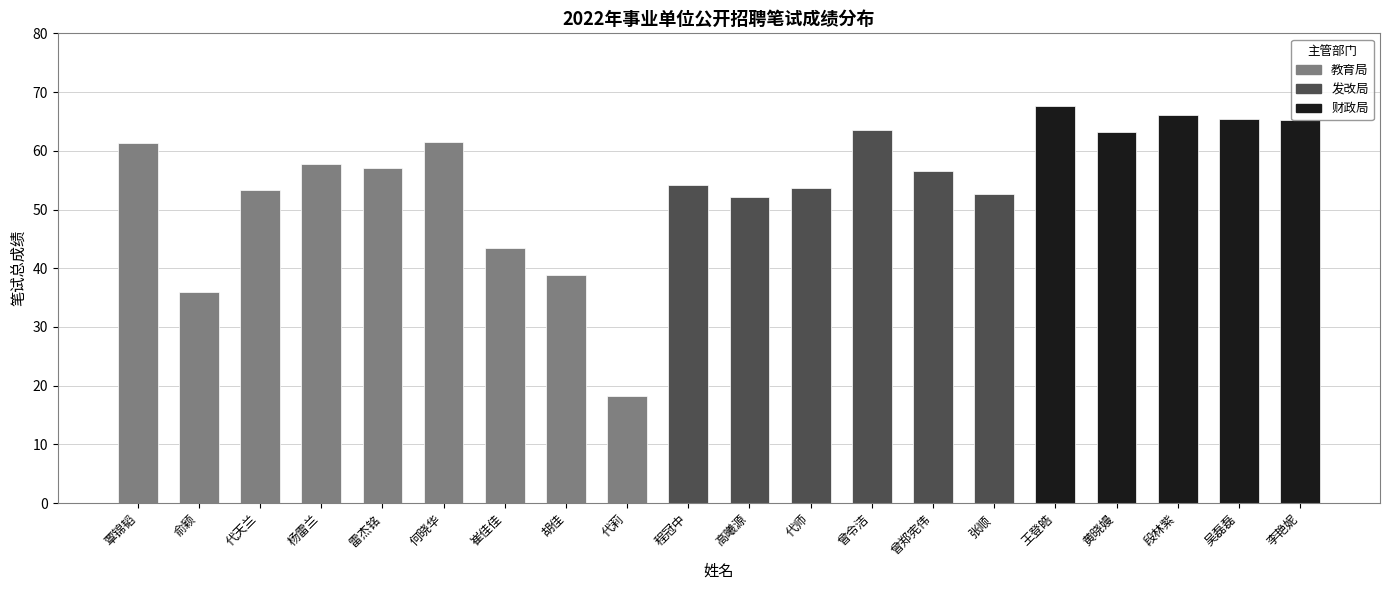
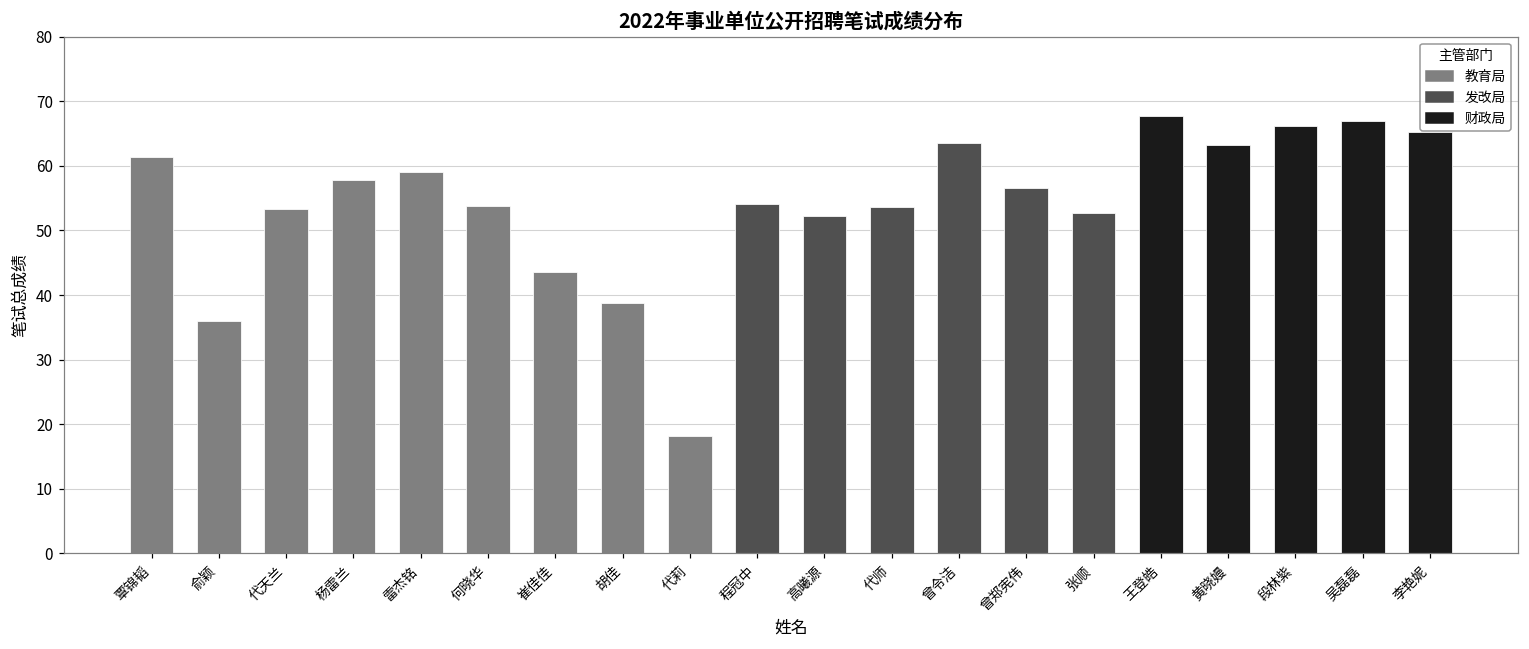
  {
    "教育局": {
      "覃锦韬": 61,
      "俞颖": 36,
      "代天兰": 53,
      "杨雷兰": 58,
-     "雷杰铭": 57,
-     "何晓华": 61,
+     "雷杰铭": 59,
+     "何晓华": 54,
      "崔佳佳": 44,
      "胡佳": 39,
      "代莉": 18
    },
    "发改局": {
      "程冠中": 54,
      "高曦源": 52,
      "代师": 54,
      "曾令洁": 64,
      "曾郑宪伟": 57,
      "张顺": 53
    },
    "财政局": {
      "王登皓": 68,
      "黄晓嫚": 63,
      "段林紫": 66,
-     "吴磊磊": 65,
+     "吴磊磊": 67,
      "李艳妮": 65
    }
  }
